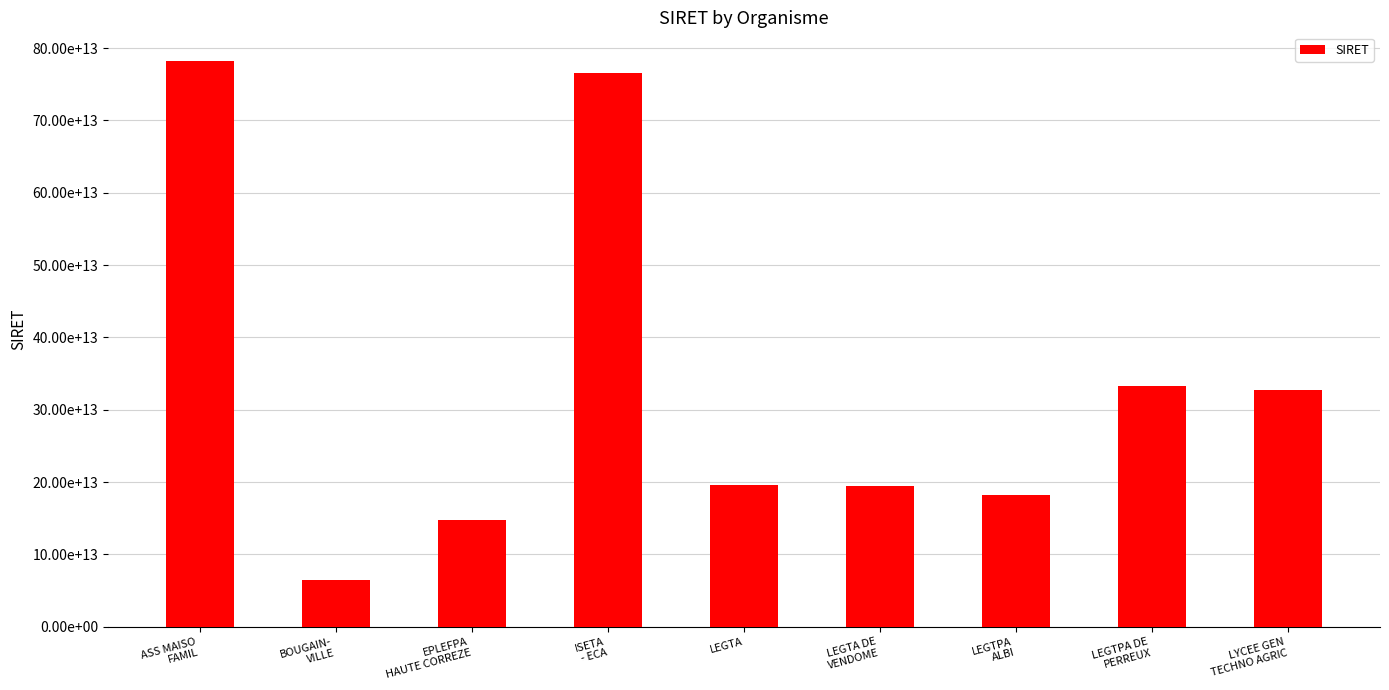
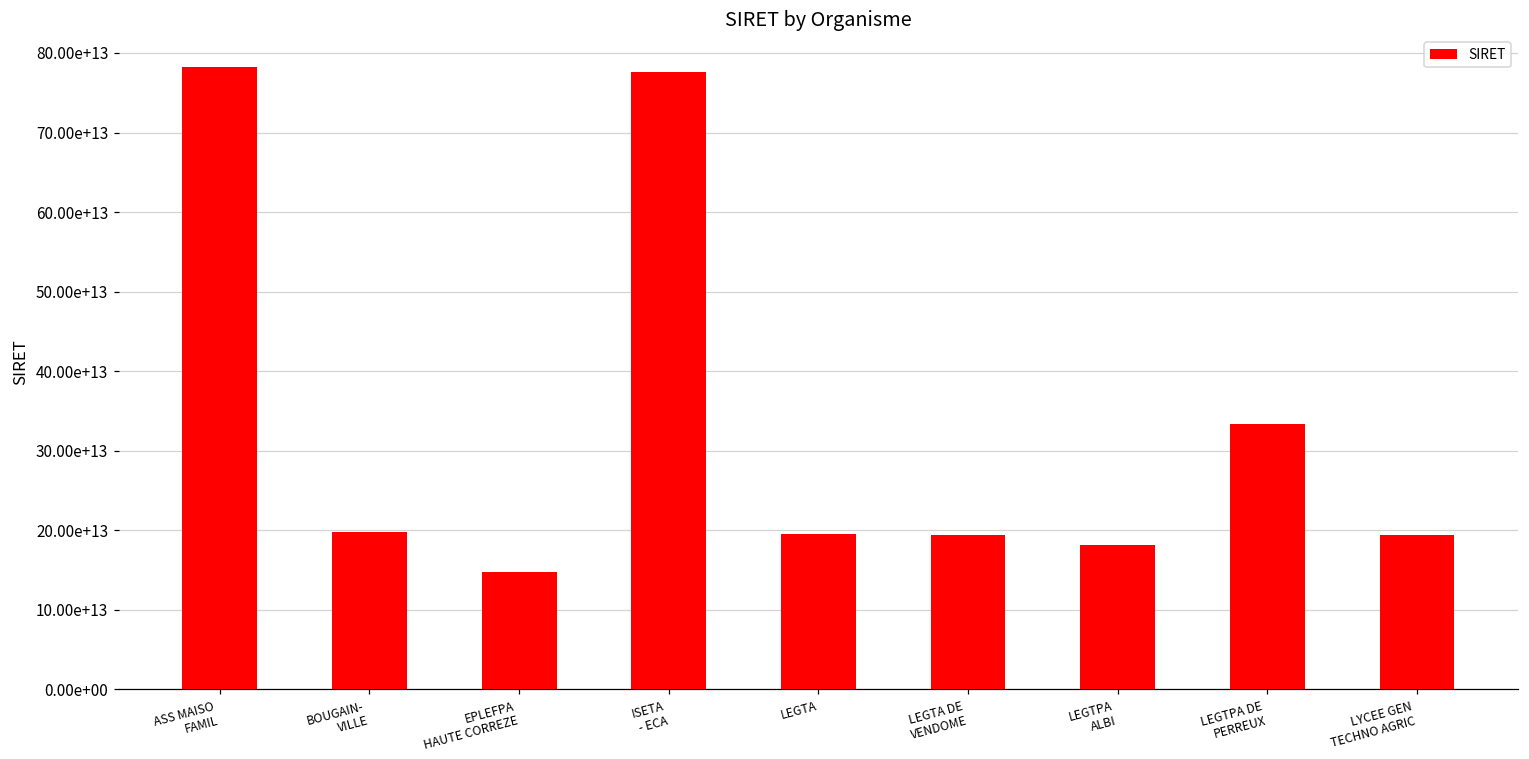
  {
    "ASS MAISO FAMIL": 780000000000000,
-   "BOUGAIN- VILLE": 60000000000000,
+   "BOUGAIN- VILLE": 200000000000000,
    "EPLEFPA HAUTE CORREZE": 150000000000000,
-   "ISETA - ECA": 770000000000000,
+   "ISETA - ECA": 780000000000000,
    "LEGTA": 200000000000000,
    "LEGTA DE VENDOME": 190000000000000,
    "LEGTPA ALBI": 180000000000000,
    "LEGTPA DE PERREUX": 330000000000000,
-   "LYCEE GEN TECHNO AGRIC": 330000000000000
+   "LYCEE GEN TECHNO AGRIC": 190000000000000
  }
